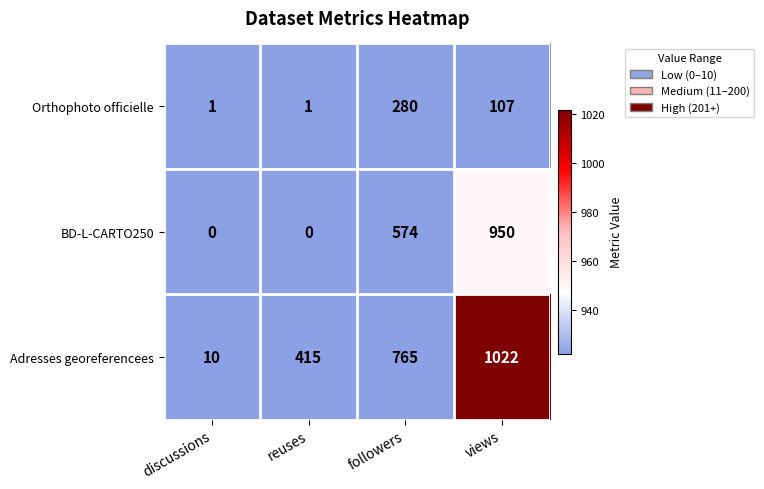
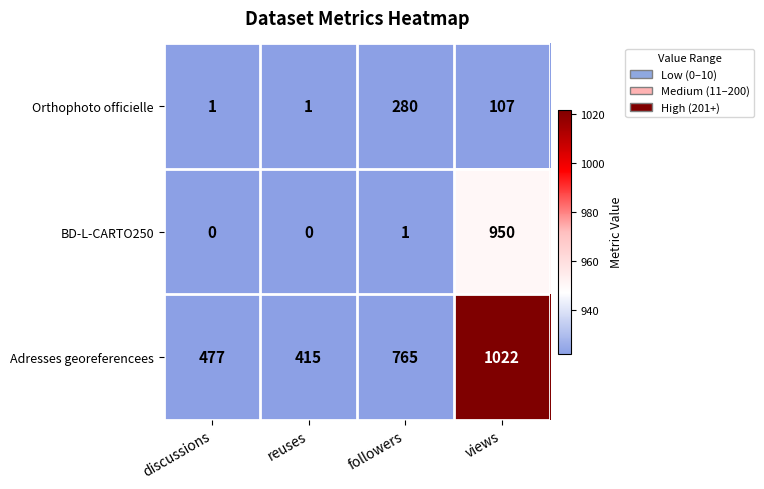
  {
    "Orthophoto officielle": {
      "discussions": 1,
      "reuses": 1,
      "followers": 280,
      "views": 107
    },
    "BD-L-CARTO250": {
      "discussions": 0,
      "reuses": 0,
-     "followers": 574,
+     "followers": 1,
      "views": 950
    },
    "Adresses georeferencees": {
-     "discussions": 10,
+     "discussions": 477,
      "reuses": 415,
      "followers": 765,
      "views": 1022
    }
  }
